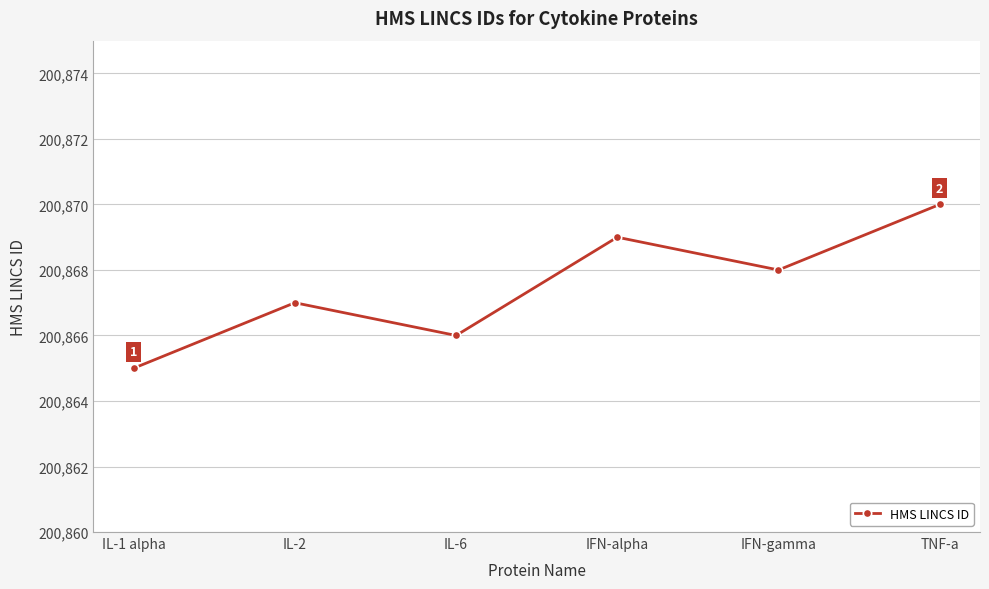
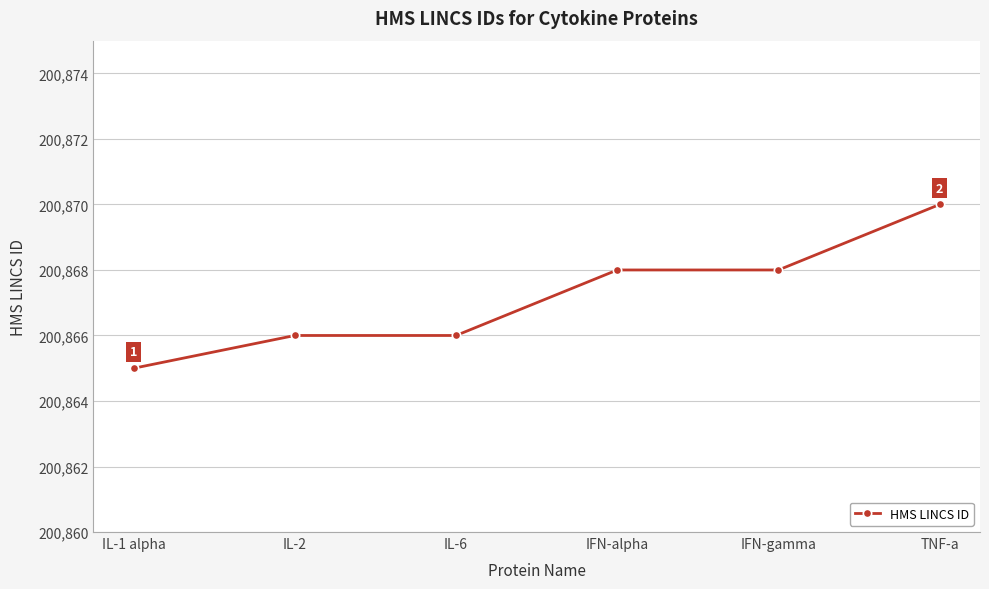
  {
-   "IL-2": "200,867",
+   "IL-2": "200,866",
    "IL-6": "200,866",
-   "IFN-alpha": "200,869",
+   "IFN-alpha": "200,868",
    "IFN-gamma": "200,868"
  }
